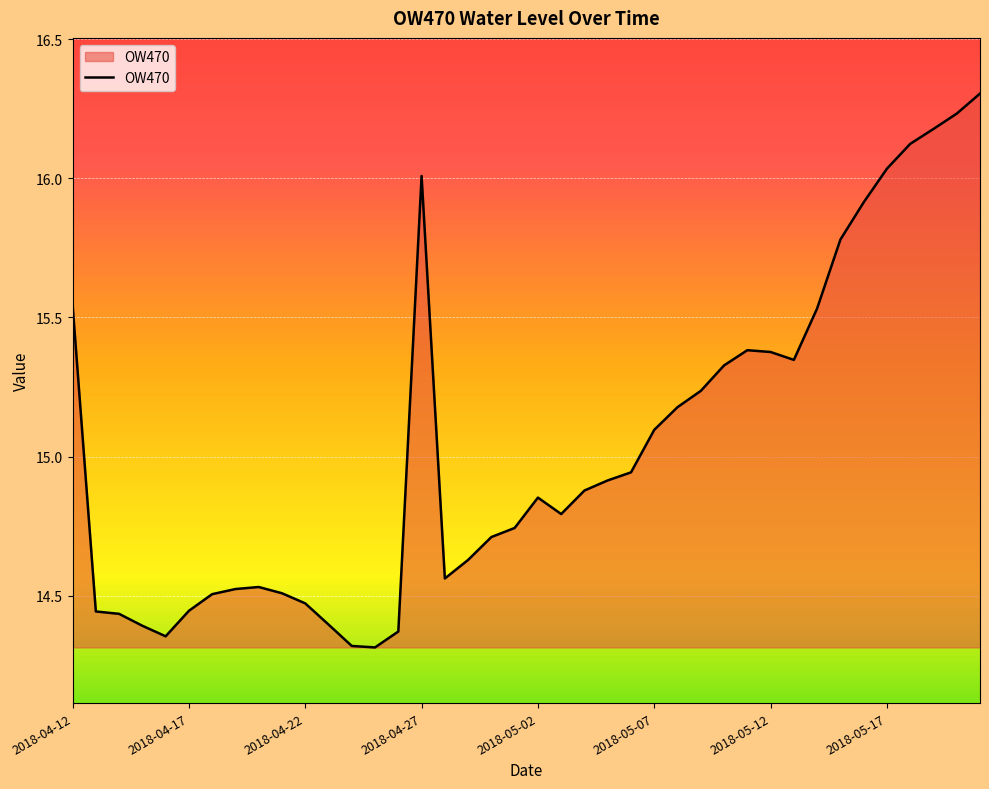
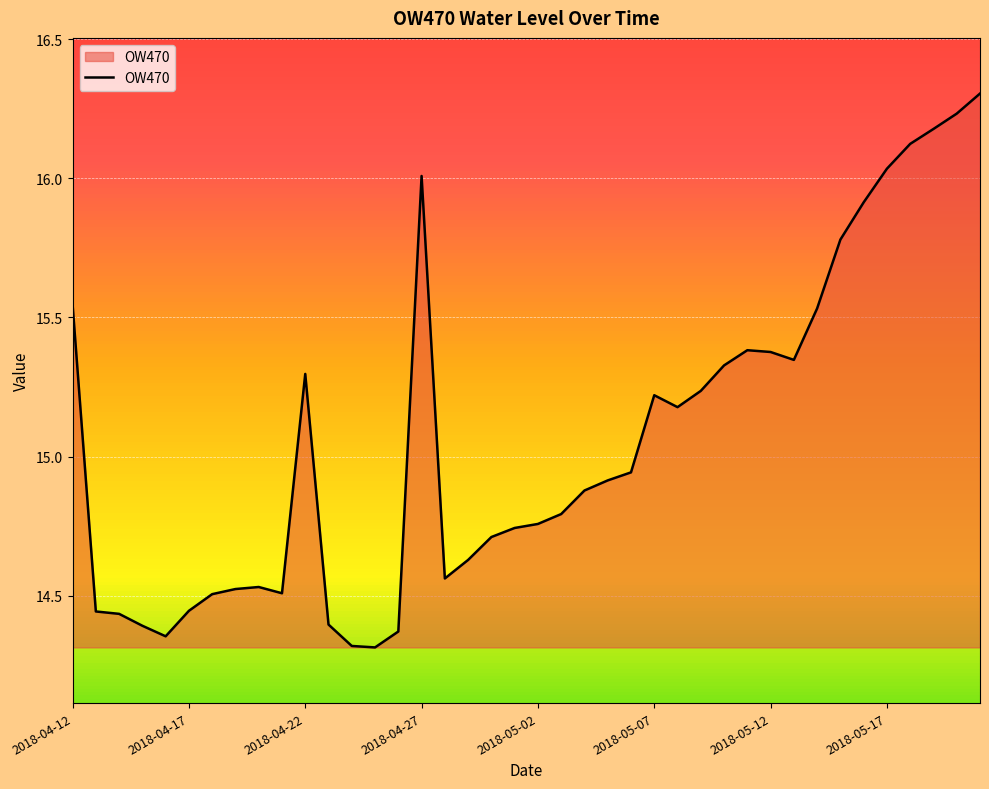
  {
    "2018-04-12": 15.55,
    "2018-04-17": 14.45,
-   "2018-04-22": 14.47,
+   "2018-04-22": 15.30,
    "2018-04-27": 16.01,
-   "2018-05-02": 14.85,
-   "2018-05-07": 15.10,
+   "2018-05-02": 14.76,
+   "2018-05-07": 15.22,
    "2018-05-12": 15.38,
    "2018-05-17": 16.03
  }
